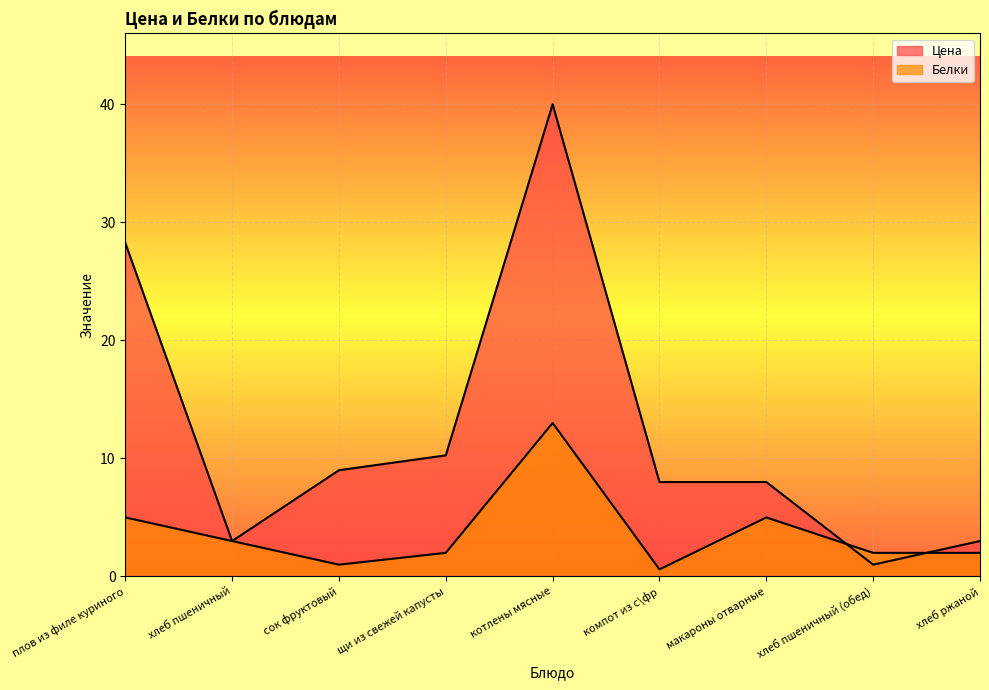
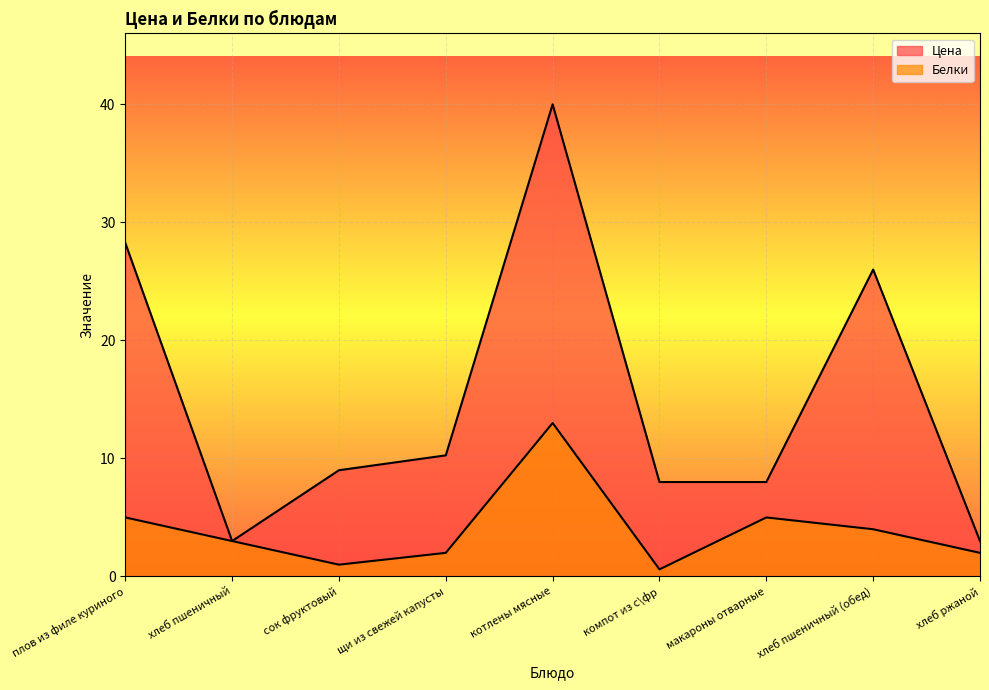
  {
    "Цена": {
      "плов из филе куриного": 28.3,
      "сок фруктовый": 9,
      "щи из свежей капусты": 10.3,
      "котлены мясные": 40,
      "компот из с\\фр": 8,
      "макароны отварные": 8,
-     "хлеб пшеничный (обед)": 1,
+     "хлеб пшеничный (обед)": 26,
      "хлеб ржаной": 3
    },
    "Белки": {
      "плов из филе куриного": 5,
      "сок фруктовый": 1,
      "щи из свежей капусты": 2,
      "котлены мясные": 13,
      "компот из с\\фр": 0.6,
      "макароны отварные": 5,
-     "хлеб пшеничный (обед)": 2,
+     "хлеб пшеничный (обед)": 4,
      "хлеб ржаной": 2
    }
  }
